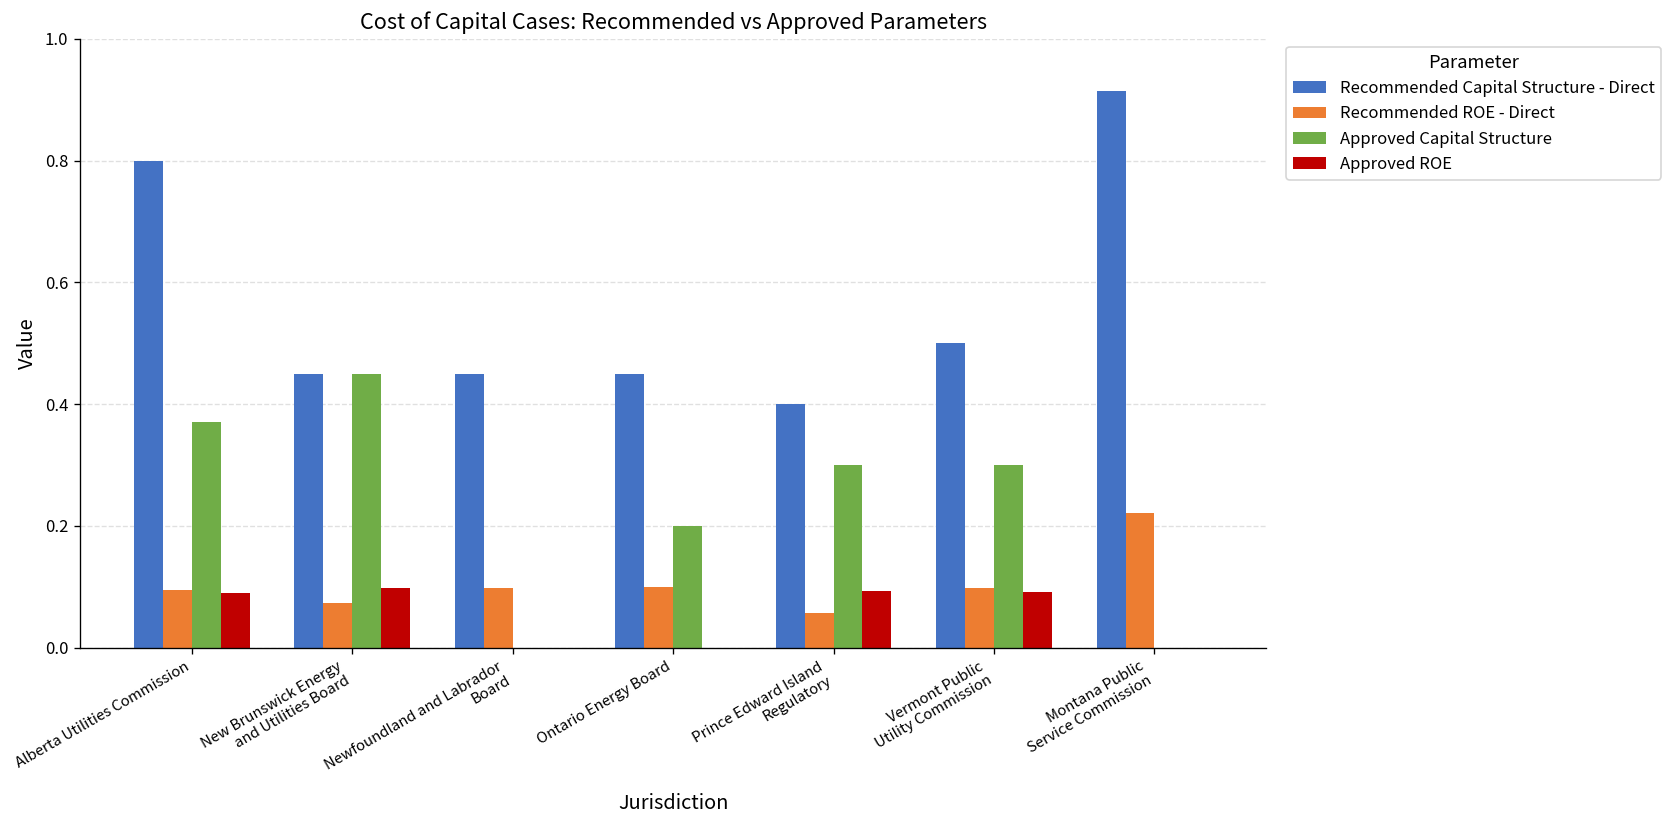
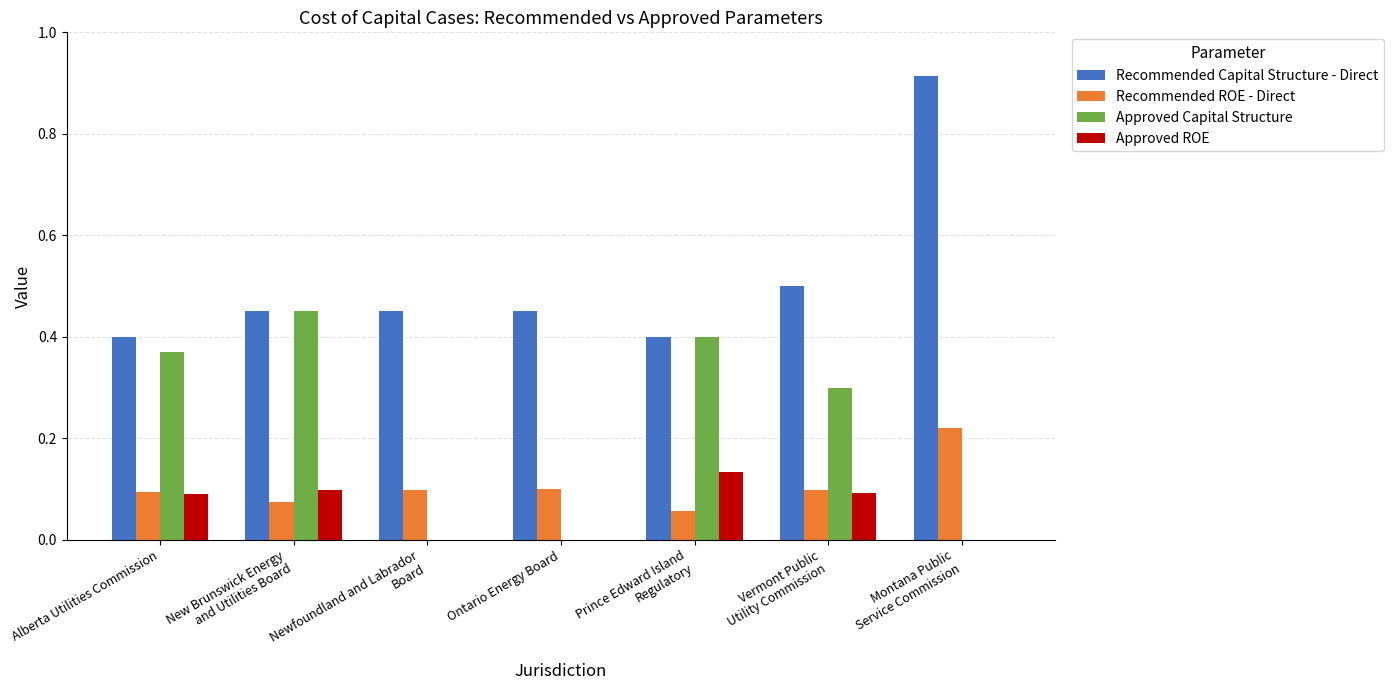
  {
    "Recommended Capital Structure - Direct": {
-     "Alberta Utilities Commission": 0.8,
+     "Alberta Utilities Commission": 0.4,
      "New Brunswick Energy and Utilities Board": 0.45,
      "Newfoundland and Labrador Board": 0.45,
      "Ontario Energy Board": 0.45,
      "Prince Edward Island Regulatory": 0.4,
      "Vermont Public Utility Commission": 0.5,
      "Montana Public Service Commission": 0.91
    },
    "Recommended ROE - Direct": {
      "Alberta Utilities Commission": 0.10,
      "New Brunswick Energy and Utilities Board": 0.07,
      "Newfoundland and Labrador Board": 0.10,
      "Ontario Energy Board": 0.10,
      "Prince Edward Island Regulatory": 0.06,
      "Vermont Public Utility Commission": 0.10,
      "Montana Public Service Commission": 0.22
    },
    "Approved Capital Structure": {
      "Alberta Utilities Commission": 0.37,
      "New Brunswick Energy and Utilities Board": 0.45,
      "Newfoundland and Labrador Board": 0.0,
-     "Ontario Energy Board": 0.2,
-     "Prince Edward Island Regulatory": 0.3,
+     "Ontario Energy Board": 0.0,
+     "Prince Edward Island Regulatory": 0.4,
      "Vermont Public Utility Commission": 0.3,
      "Montana Public Service Commission": 0.0
    },
    "Approved ROE": {
      "Alberta Utilities Commission": 0.09,
      "New Brunswick Energy and Utilities Board": 0.10,
      "Newfoundland and Labrador Board": 0.00,
      "Ontario Energy Board": 0.00,
-     "Prince Edward Island Regulatory": 0.09,
+     "Prince Edward Island Regulatory": 0.13,
      "Vermont Public Utility Commission": 0.09,
      "Montana Public Service Commission": 0.00
    }
  }
